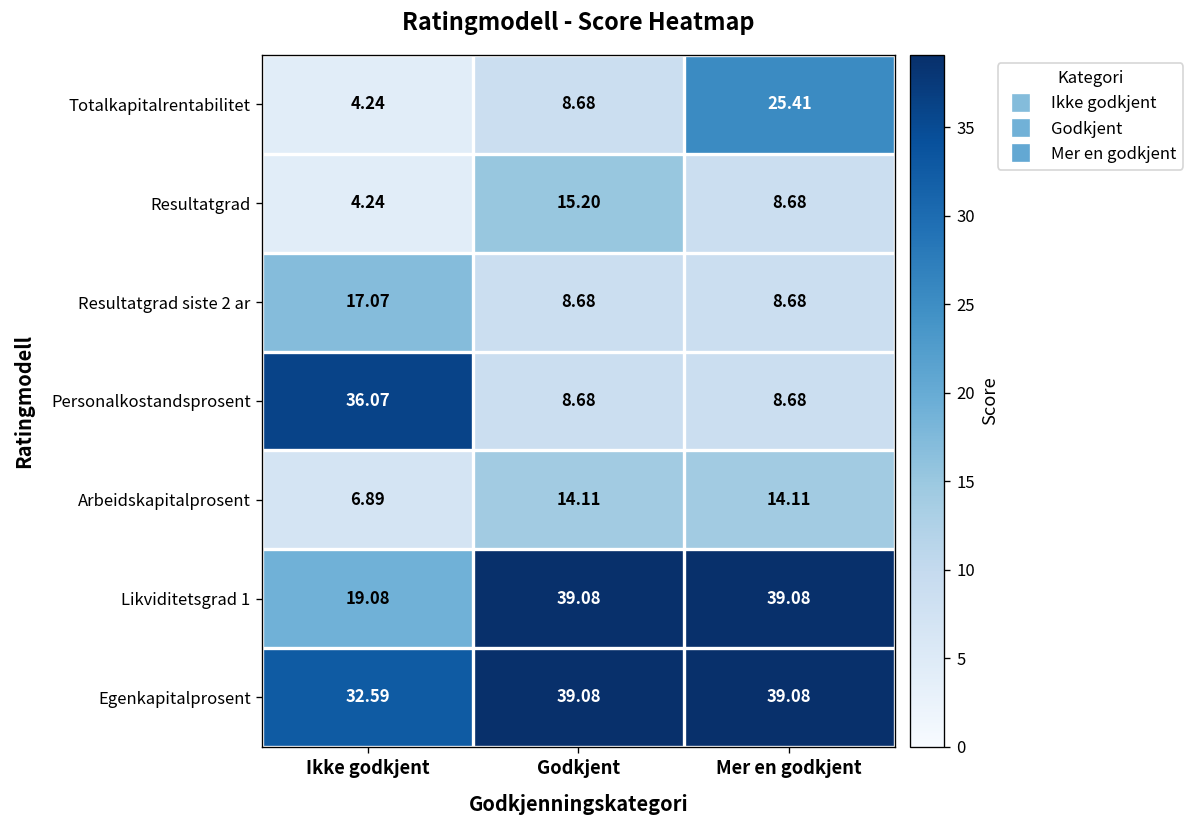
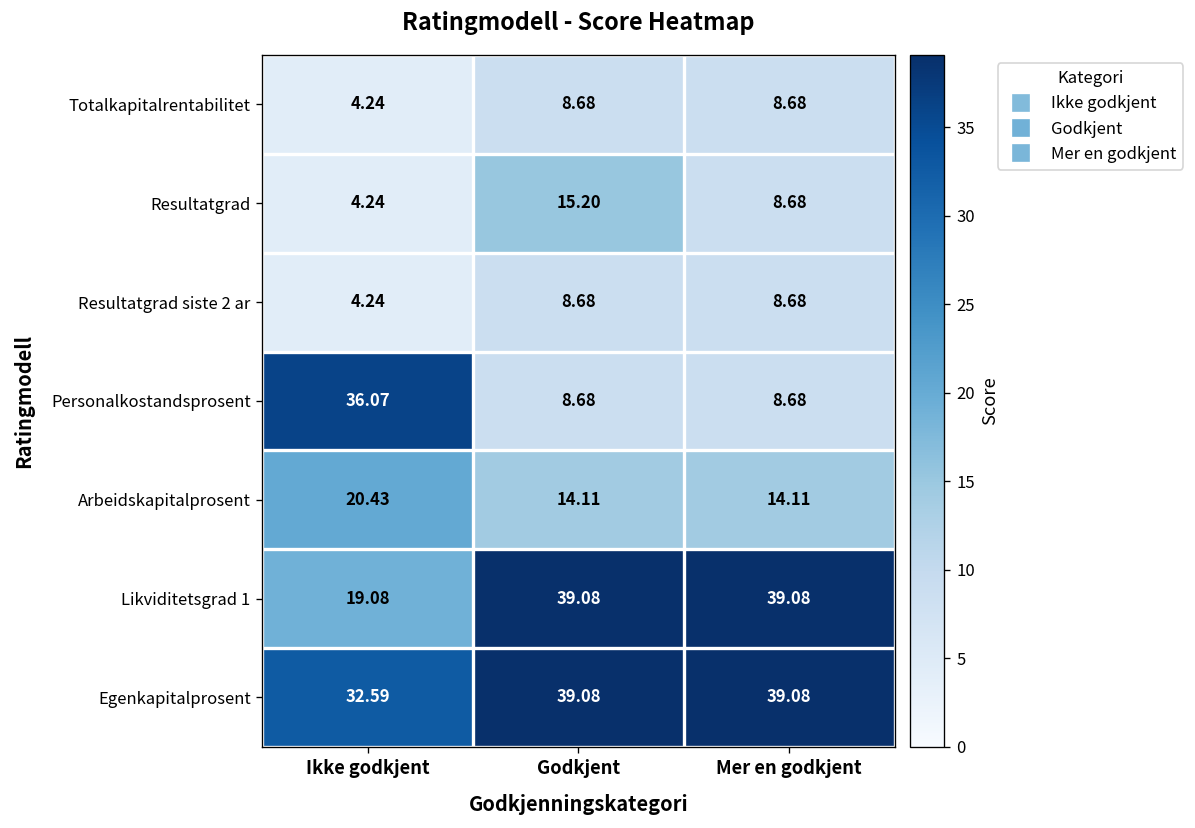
  {
    "Totalkapitalrentabilitet": {
      "Ikke godkjent": 4.24,
      "Godkjent": 8.68,
-     "Mer en godkjent": 25.41
+     "Mer en godkjent": 8.68
    },
    "Resultatgrad": {
      "Ikke godkjent": 4.24,
      "Godkjent": 15.20,
      "Mer en godkjent": 8.68
    },
    "Resultatgrad siste 2 ar": {
-     "Ikke godkjent": 17.07,
+     "Ikke godkjent": 4.24,
      "Godkjent": 8.68,
      "Mer en godkjent": 8.68
    },
    "Personalkostandsprosent": {
      "Ikke godkjent": 36.07,
      "Godkjent": 8.68,
      "Mer en godkjent": 8.68
    },
    "Arbeidskapitalprosent": {
-     "Ikke godkjent": 6.89,
+     "Ikke godkjent": 20.43,
      "Godkjent": 14.11,
      "Mer en godkjent": 14.11
    },
    "Likviditetsgrad 1": {
      "Ikke godkjent": 19.08,
      "Godkjent": 39.08,
      "Mer en godkjent": 39.08
    },
    "Egenkapitalprosent": {
      "Ikke godkjent": 32.59,
      "Godkjent": 39.08,
      "Mer en godkjent": 39.08
    }
  }
